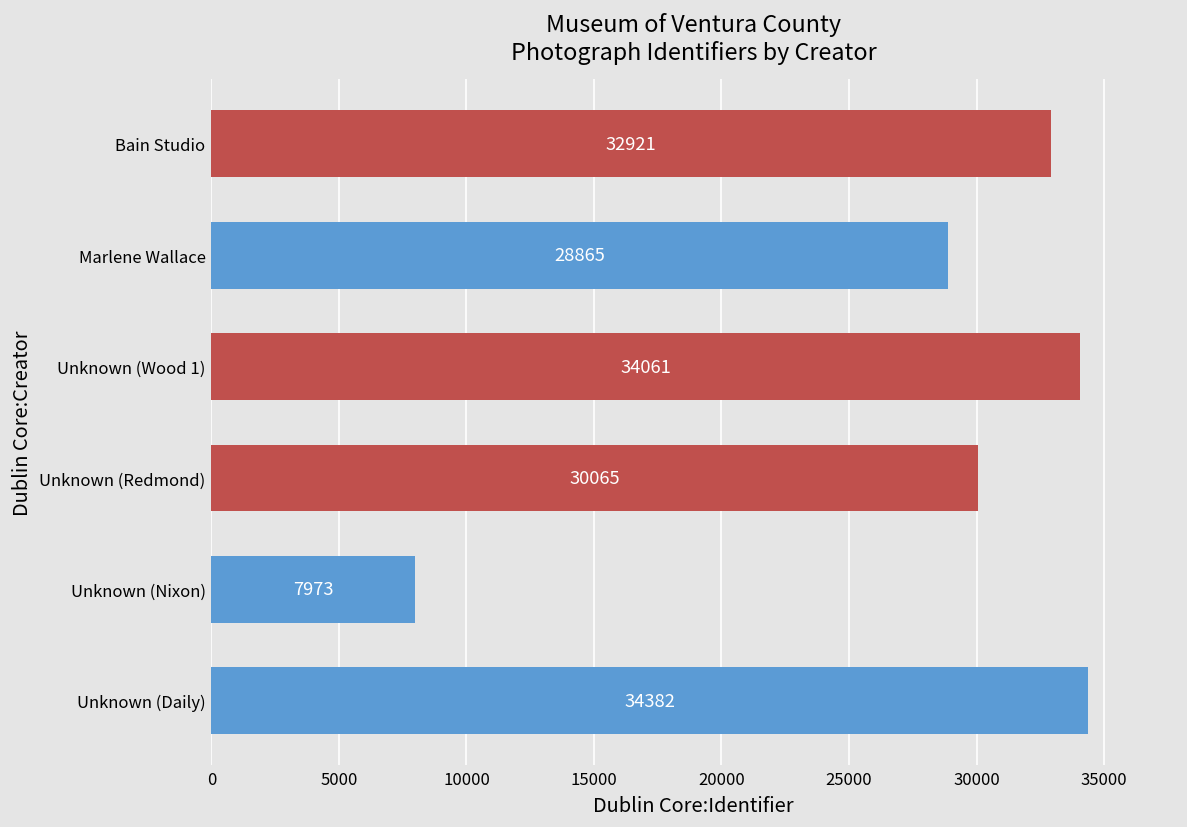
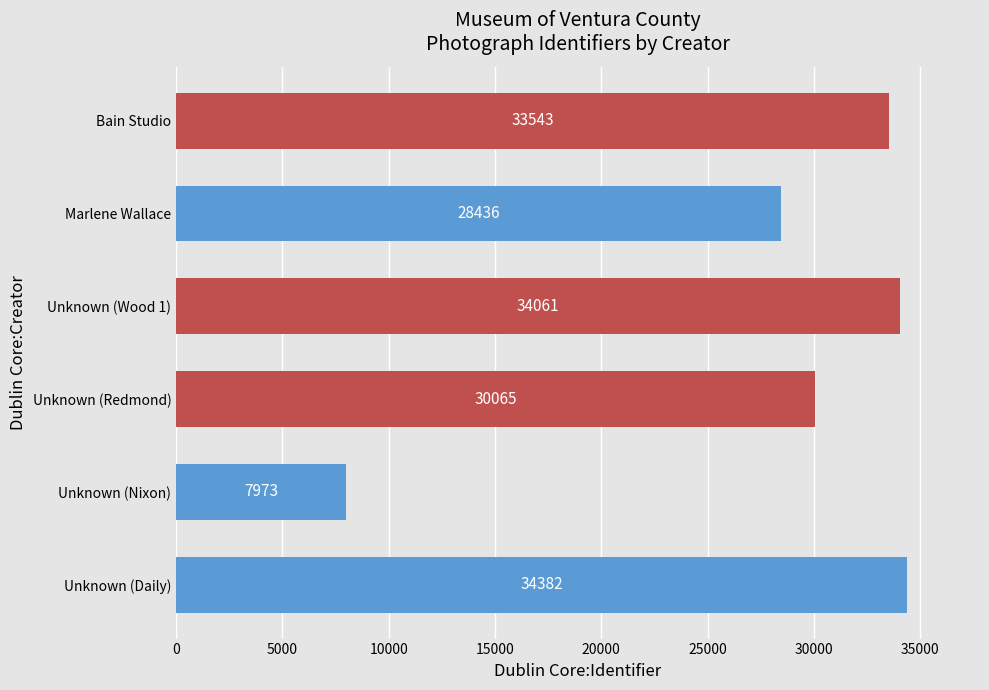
  {
-   "Bain Studio": 32921,
-   "Marlene Wallace": 28865,
+   "Bain Studio": 33543,
+   "Marlene Wallace": 28436,
    "Unknown (Wood 1)": 34061,
    "Unknown (Redmond)": 30065,
    "Unknown (Nixon)": 7973,
    "Unknown (Daily)": 34382
  }
